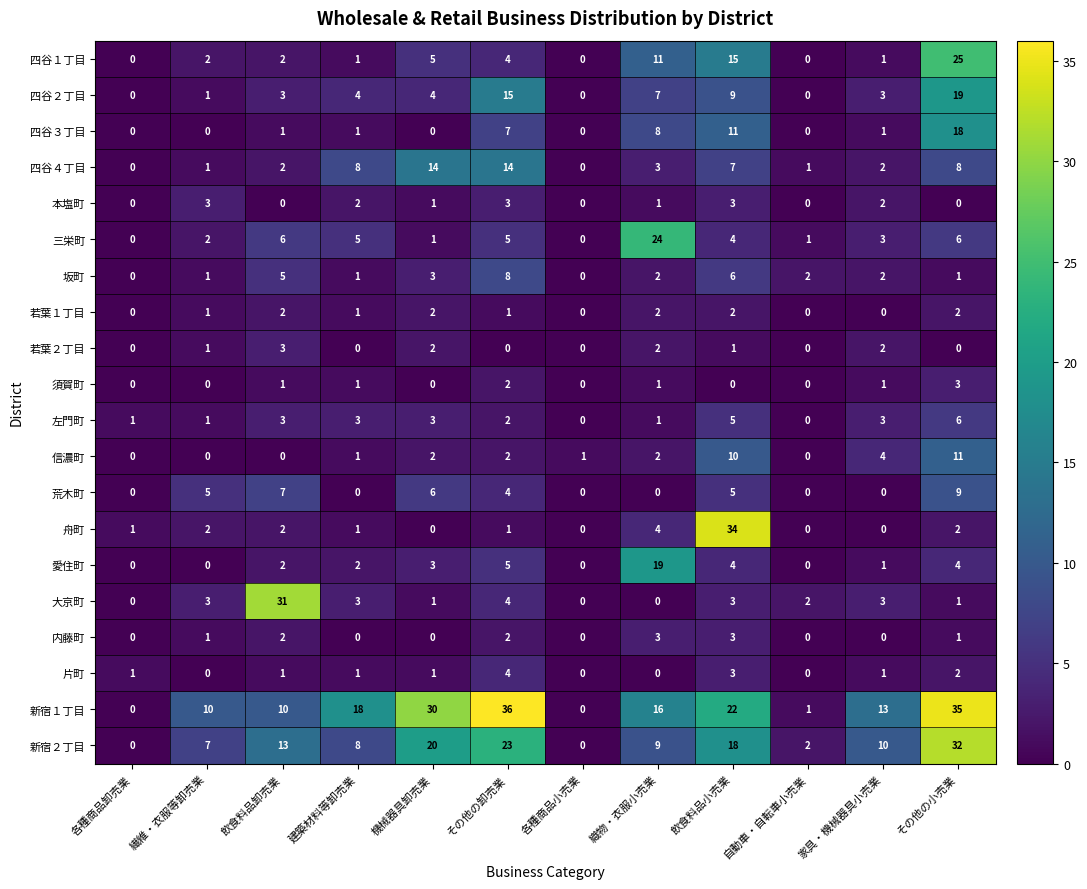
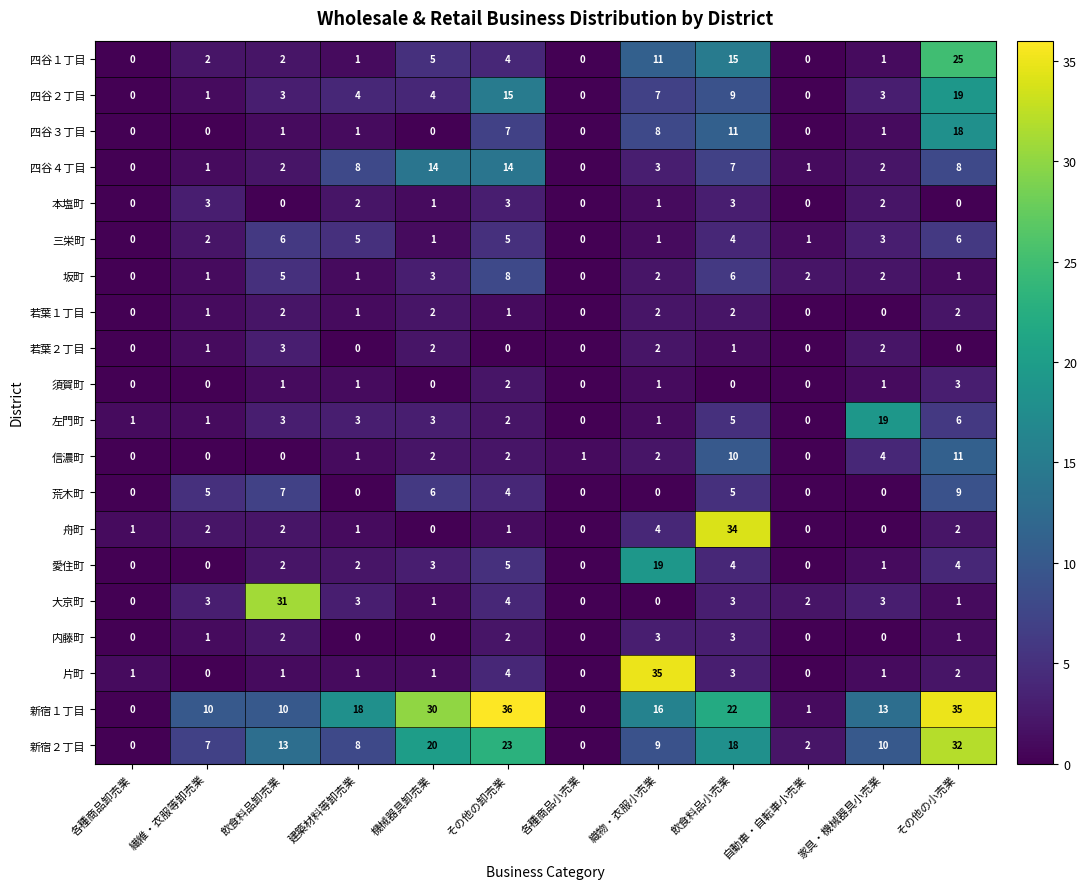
  {
    "三栄町": {
      "各種商品卸売業": 0,
      "繊維・衣服等卸売業": 2,
      "飲食料品卸売業": 6,
      "建築材料等卸売業": 5,
      "機械器具卸売業": 1,
      "その他の卸売業": 5,
      "各種商品小売業": 0,
-     "織物・衣服小売業": 24,
+     "織物・衣服小売業": 1,
      "飲食料品小売業": 4,
      "自動車・自転車小売業": 1,
      "家具・機械器具小売業": 3,
      "その他の小売業": 6
    },
    "左門町": {
      "各種商品卸売業": 1,
      "繊維・衣服等卸売業": 1,
      "飲食料品卸売業": 3,
      "建築材料等卸売業": 3,
      "機械器具卸売業": 3,
      "その他の卸売業": 2,
      "各種商品小売業": 0,
      "織物・衣服小売業": 1,
      "飲食料品小売業": 5,
      "自動車・自転車小売業": 0,
-     "家具・機械器具小売業": 3,
+     "家具・機械器具小売業": 19,
      "その他の小売業": 6
    },
    "片町": {
      "各種商品卸売業": 1,
      "繊維・衣服等卸売業": 0,
      "飲食料品卸売業": 1,
      "建築材料等卸売業": 1,
      "機械器具卸売業": 1,
      "その他の卸売業": 4,
      "各種商品小売業": 0,
-     "織物・衣服小売業": 0,
+     "織物・衣服小売業": 35,
      "飲食料品小売業": 3,
      "自動車・自転車小売業": 0,
      "家具・機械器具小売業": 1,
      "その他の小売業": 2
    }
  }
